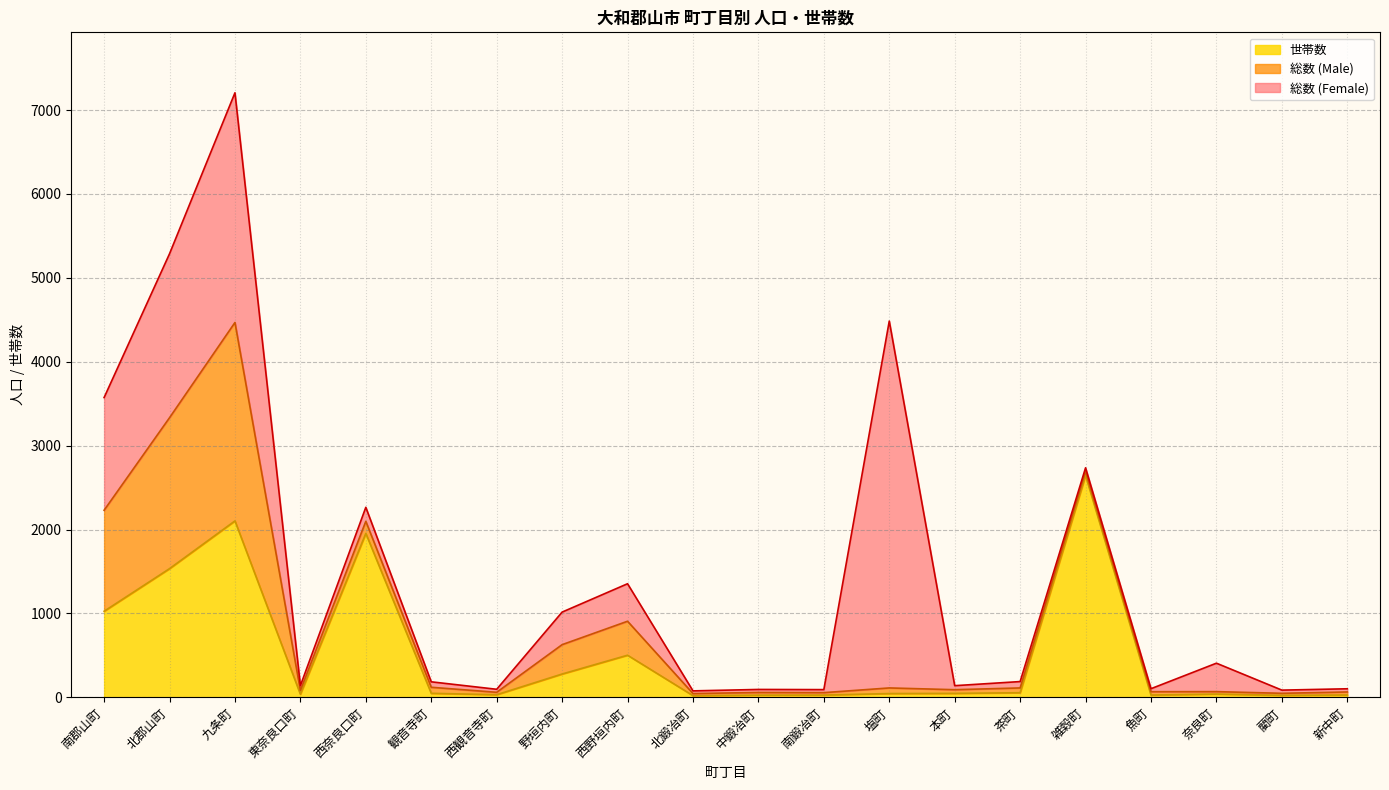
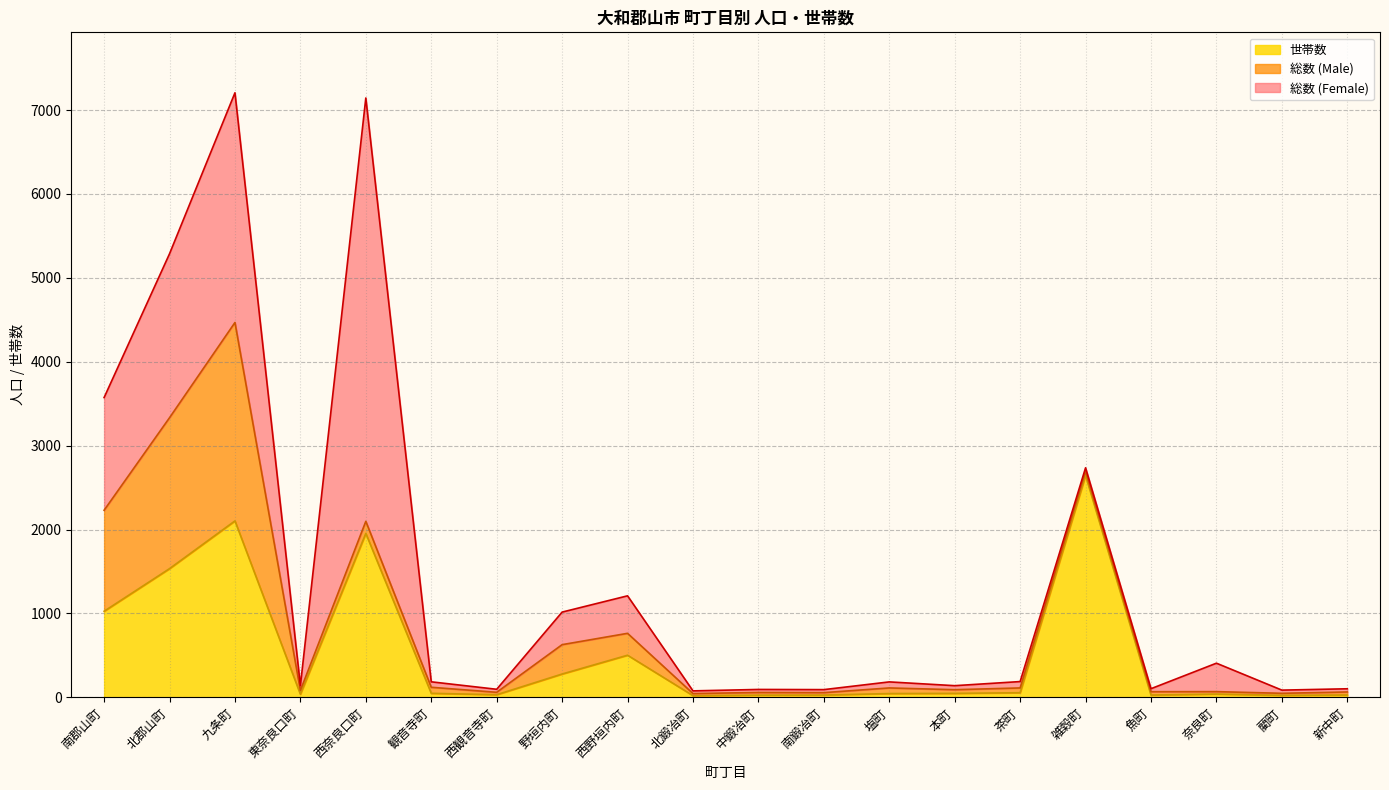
  {
    "世帯数": {
      "南郡山町": 1000,
      "北郡山町": 1500,
      "九条町": 2100,
      "東奈良口町": 0,
      "西奈良口町": 2000,
      "観音寺町": 0,
      "野垣内町": 300,
      "西野垣内町": 500,
      "中鍛冶町": 0,
      "塩町": 0,
      "本町": 0,
      "茶町": 100,
      "雑穀町": 2600,
      "魚町": 0,
      "新中町": 0
    },
    "総数 (Male)": {
      "南郡山町": 1200,
      "北郡山町": 1800,
      "九条町": 2400,
      "東奈良口町": 0,
      "西奈良口町": 100,
      "観音寺町": 100,
      "野垣内町": 400,
-     "西野垣内町": 400,
+     "西野垣内町": 300,
      "中鍛冶町": 0,
      "塩町": 100,
      "本町": 0,
      "茶町": 100,
      "雑穀町": 0,
      "魚町": 0,
      "新中町": 0
    },
    "総数 (Female)": {
      "南郡山町": 1300,
      "北郡山町": 2000,
      "九条町": 2700,
      "東奈良口町": 100,
-     "西奈良口町": 200,
+     "西奈良口町": 5000,
      "観音寺町": 100,
      "西観音寺町": 0,
      "野垣内町": 400,
      "西野垣内町": 400,
      "北鍛冶町": 0,
      "中鍛冶町": 0,
      "南鍛冶町": 0,
-     "塩町": 4400,
+     "塩町": 100,
      "本町": 0,
      "茶町": 100,
      "雑穀町": 0,
      "魚町": 0,
      "奈良町": 300,
      "藺町": 0,
      "新中町": 0
    }
  }
